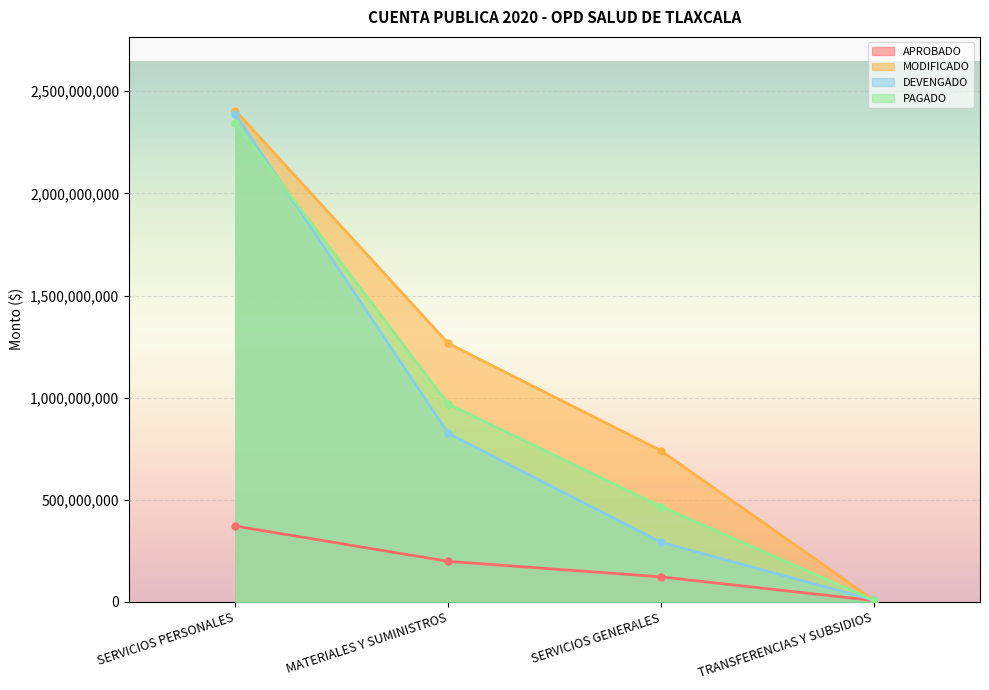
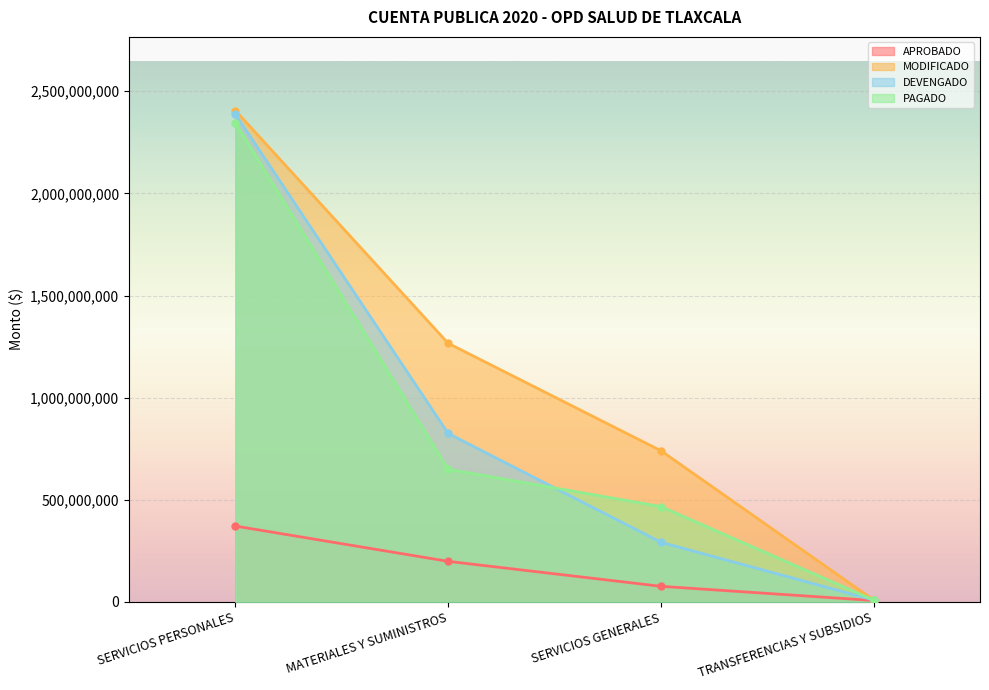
  {
    "APROBADO": {
      "SERVICIOS PERSONALES": "370,000,000",
      "MATERIALES Y SUMINISTROS": "200,000,000",
-     "SERVICIOS GENERALES": "120,000,000"
+     "SERVICIOS GENERALES": "80,000,000"
    },
    "MODIFICADO": {
      "SERVICIOS PERSONALES": "2,410,000,000",
      "MATERIALES Y SUMINISTROS": "1,270,000,000",
      "SERVICIOS GENERALES": "740,000,000"
    },
    "DEVENGADO": {
      "SERVICIOS PERSONALES": "2,390,000,000",
      "MATERIALES Y SUMINISTROS": "820,000,000",
      "SERVICIOS GENERALES": "290,000,000"
    },
    "PAGADO": {
      "SERVICIOS PERSONALES": "2,340,000,000",
-     "MATERIALES Y SUMINISTROS": "970,000,000",
+     "MATERIALES Y SUMINISTROS": "650,000,000",
      "SERVICIOS GENERALES": "470,000,000"
    }
  }
